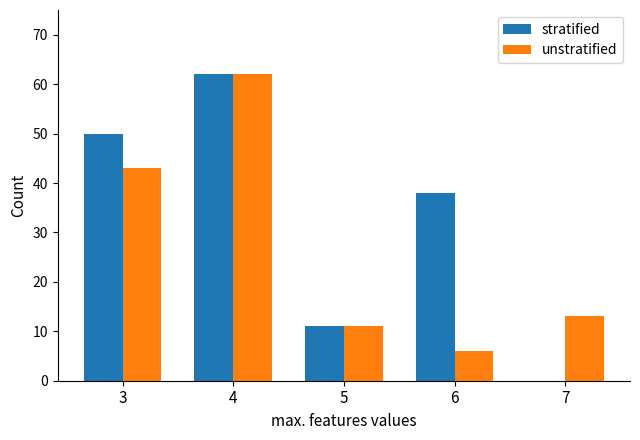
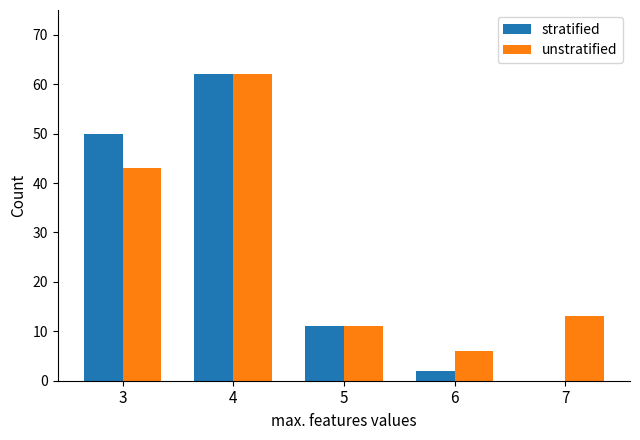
  {
    "stratified": {
      "3": 50,
      "4": 62,
      "5": 11,
-     "6": 38,
+     "6": 2,
      "7": 0
    },
    "unstratified": {
      "3": 43,
      "4": 62,
      "5": 11,
      "6": 6,
      "7": 13
    }
  }
